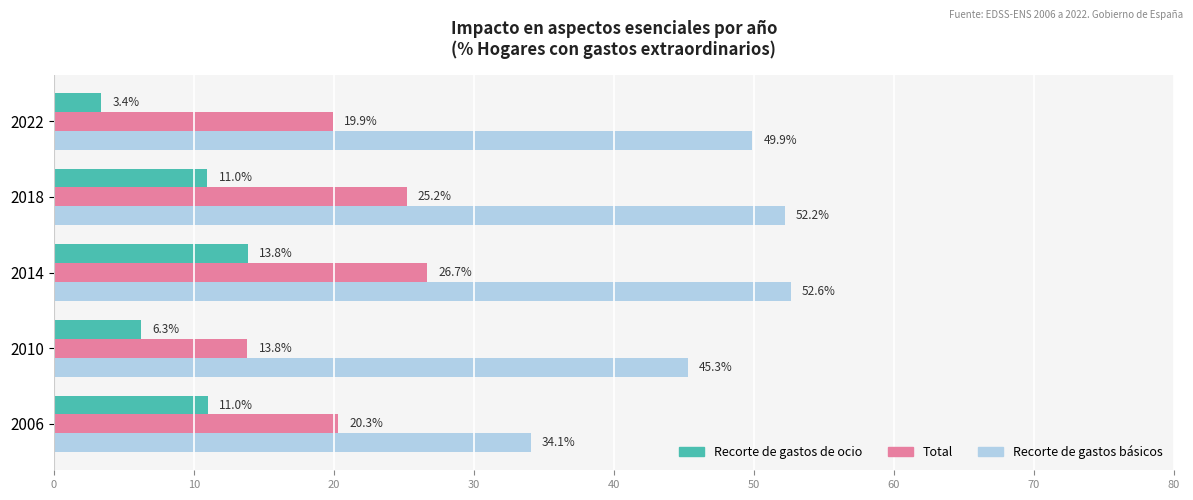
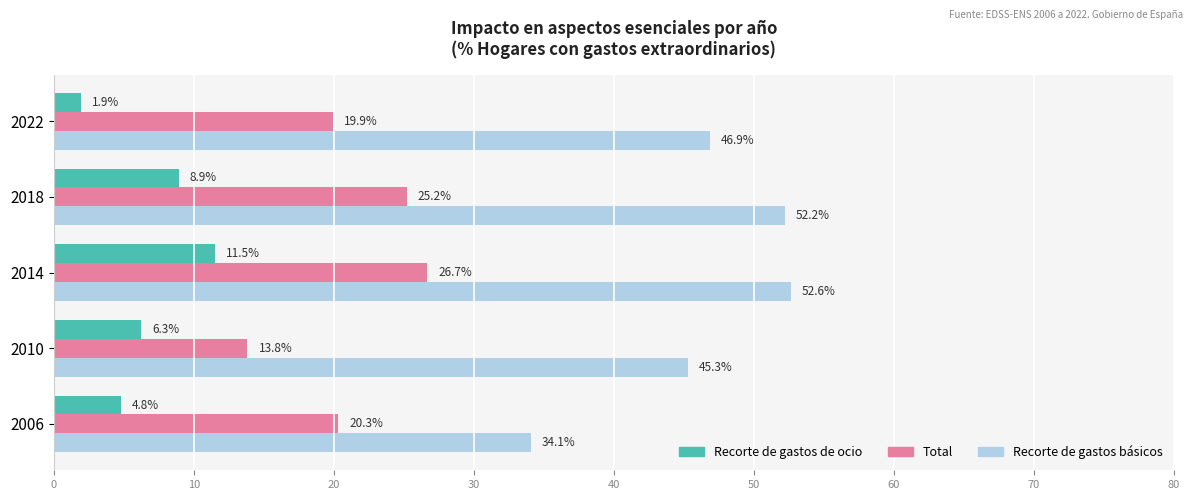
  {
    "Recorte de gastos de ocio": {
-     "2022": "3.4%",
-     "2018": "11.0%",
-     "2014": "13.8%",
+     "2022": "1.9%",
+     "2018": "8.9%",
+     "2014": "11.5%",
      "2010": "6.3%",
-     "2006": "11.0%"
+     "2006": "4.8%"
    },
    "Total": {
      "2022": "19.9%",
      "2018": "25.2%",
      "2014": "26.7%",
      "2010": "13.8%",
      "2006": "20.3%"
    },
    "Recorte de gastos básicos": {
-     "2022": "49.9%",
+     "2022": "46.9%",
      "2018": "52.2%",
      "2014": "52.6%",
      "2010": "45.3%",
      "2006": "34.1%"
    }
  }
